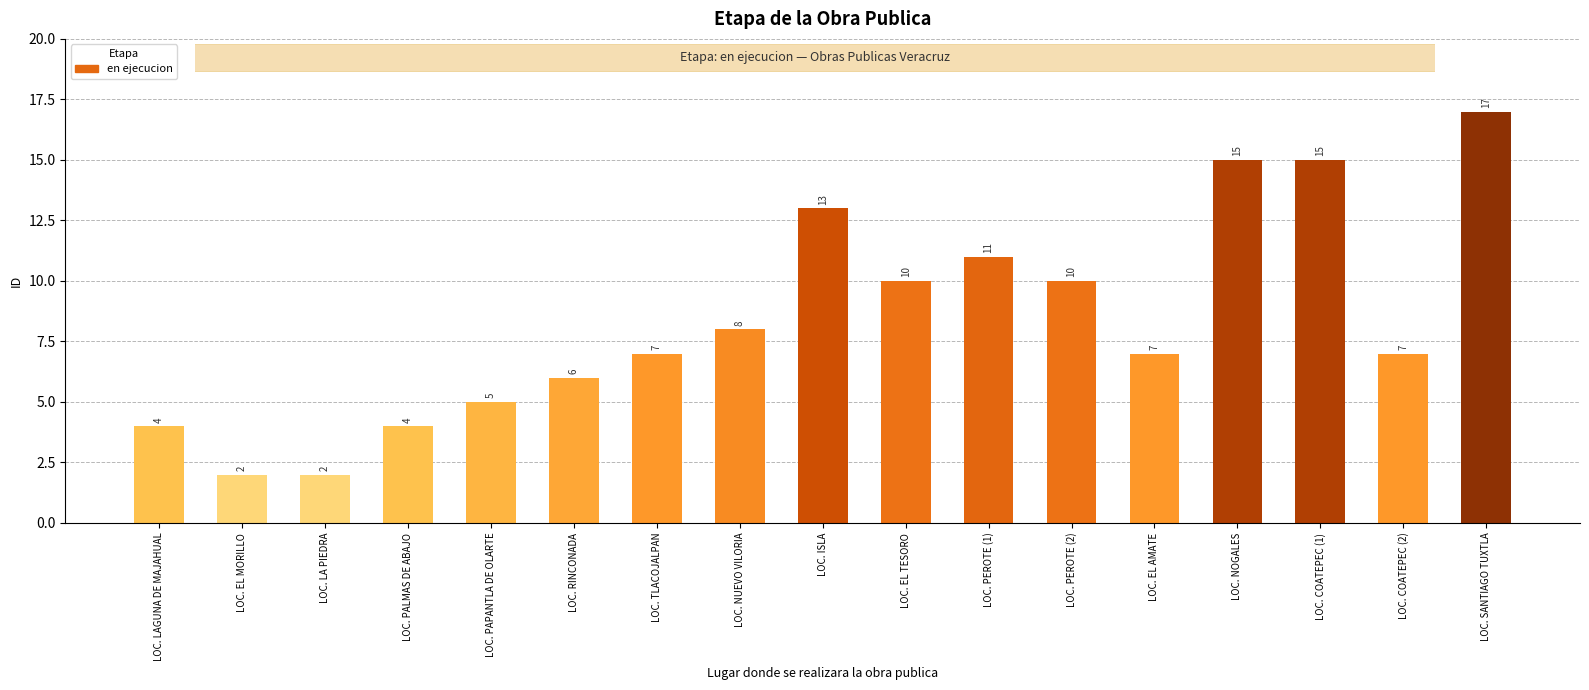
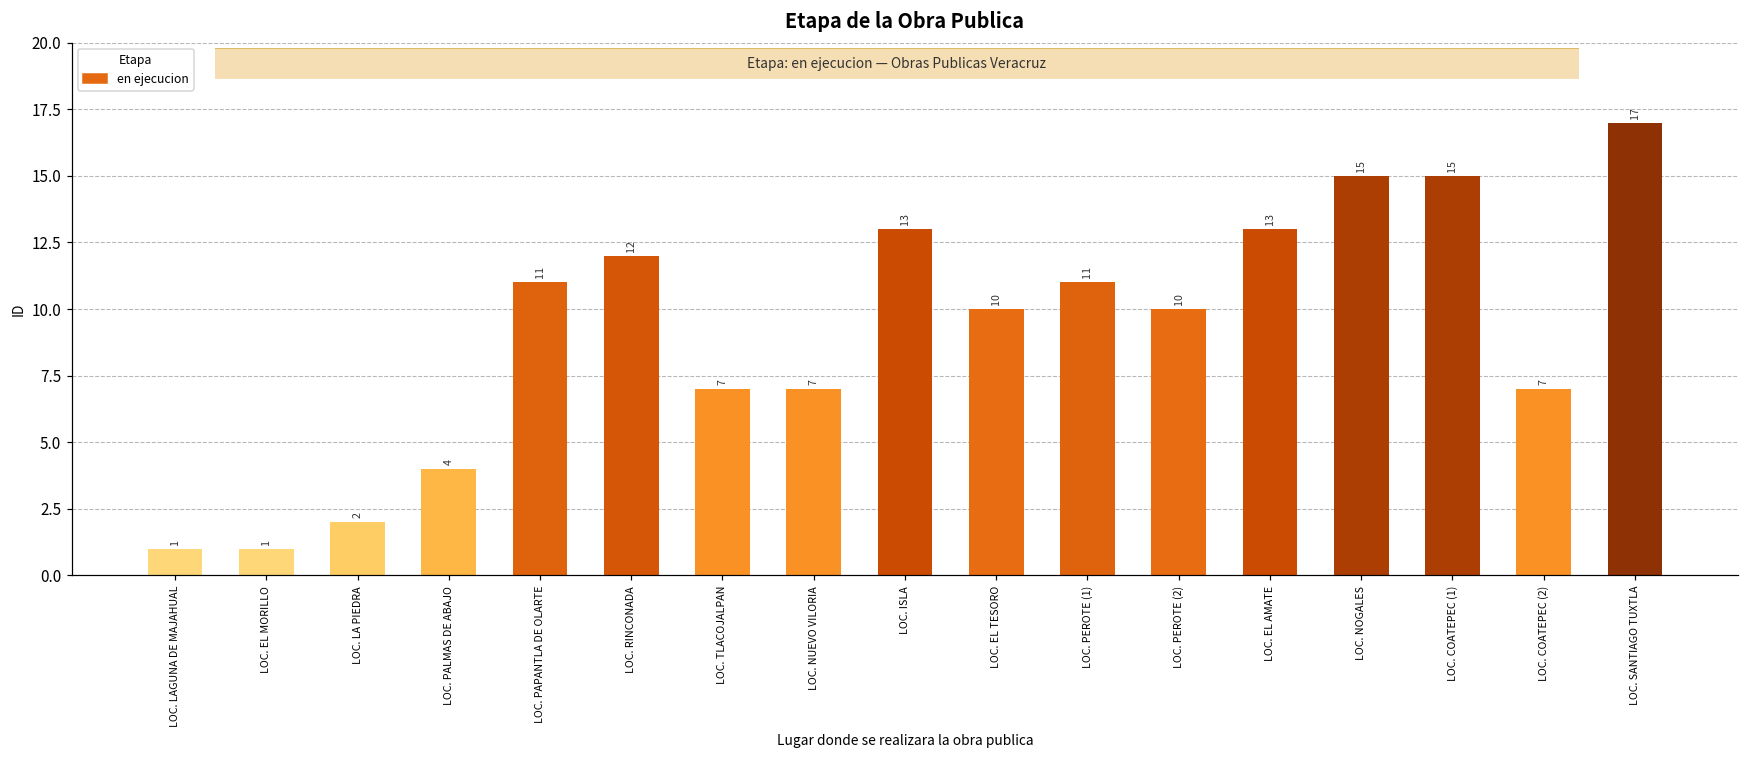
  {
-   "LOC. LAGUNA DE MAJAHUAL": 4,
-   "LOC. EL MORILLO": 2,
+   "LOC. LAGUNA DE MAJAHUAL": 1,
+   "LOC. EL MORILLO": 1,
    "LOC. LA PIEDRA": 2,
    "LOC. PALMAS DE ABAJO": 4,
-   "LOC. PAPANTLA DE OLARTE": 5,
-   "LOC. RINCONADA": 6,
+   "LOC. PAPANTLA DE OLARTE": 11,
+   "LOC. RINCONADA": 12,
    "LOC. TLACOJALPAN": 7,
-   "LOC. NUEVO VILORIA": 8,
+   "LOC. NUEVO VILORIA": 7,
    "LOC. ISLA": 13,
    "LOC. EL TESORO": 10,
    "LOC. PEROTE (1)": 11,
    "LOC. PEROTE (2)": 10,
-   "LOC. EL AMATE": 7,
+   "LOC. EL AMATE": 13,
    "LOC. NOGALES": 15,
    "LOC. COATEPEC (1)": 15,
    "LOC. COATEPEC (2)": 7,
    "LOC. SANTIAGO TUXTLA": 17
  }
